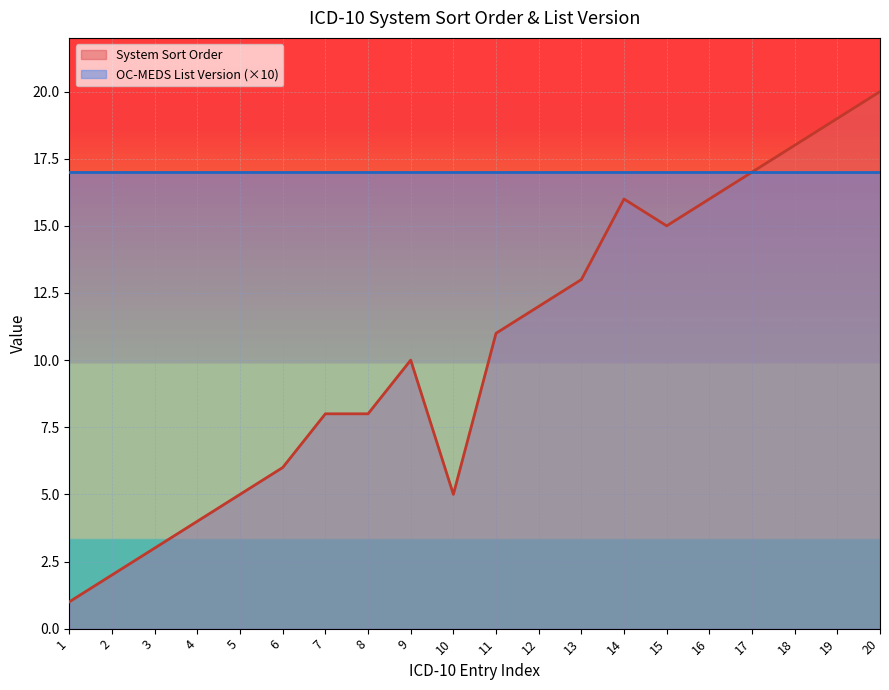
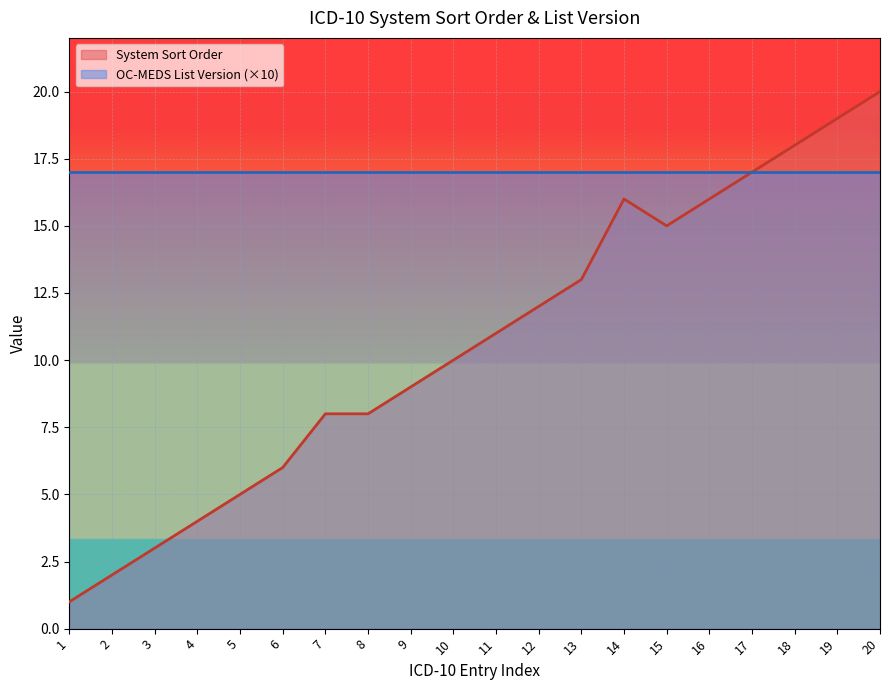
  {
    "System Sort Order": {
      "1": 1,
      "2": 2,
      "3": 3,
      "4": 4,
      "5": 5,
      "6": 6,
      "7": 8,
      "8": 8,
-     "9": 10,
-     "10": 5,
+     "9": 9,
+     "10": 10,
      "11": 11,
      "12": 12,
      "13": 13,
      "14": 16,
      "15": 15,
      "16": 16,
      "18": 18,
      "19": 19,
      "20": 20
    },
    "OC-MEDS List Version (×10)": {
      "1": 17,
      "2": 17,
      "3": 17,
      "4": 17,
      "5": 17,
      "6": 17,
      "7": 17,
      "8": 17,
      "9": 17,
      "10": 17,
      "11": 17,
      "12": 17,
      "13": 17,
      "14": 17,
      "15": 17,
      "16": 17,
      "18": 17,
      "19": 17,
      "20": 17
    }
  }
